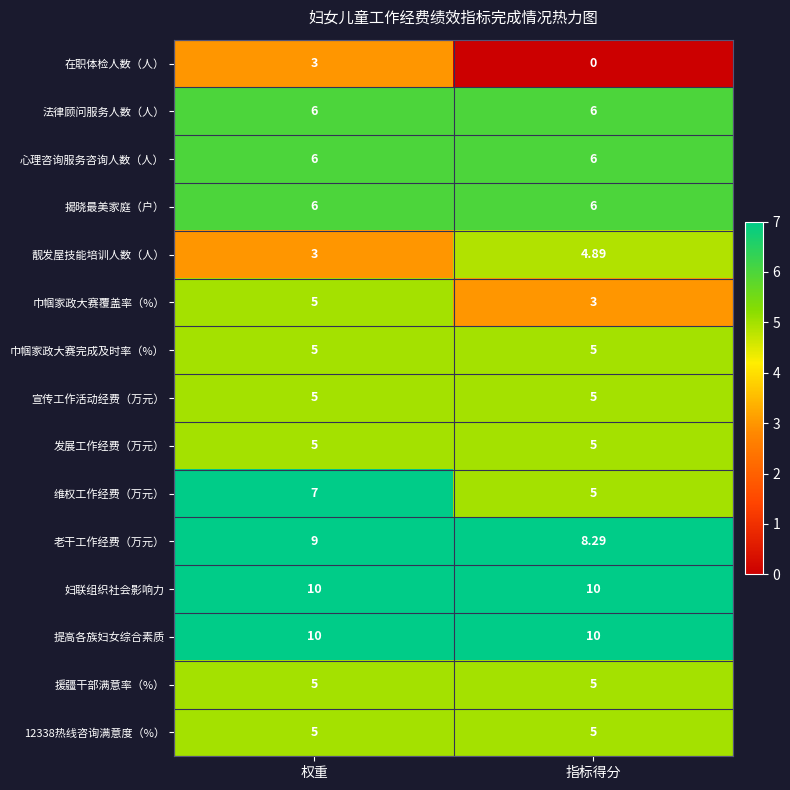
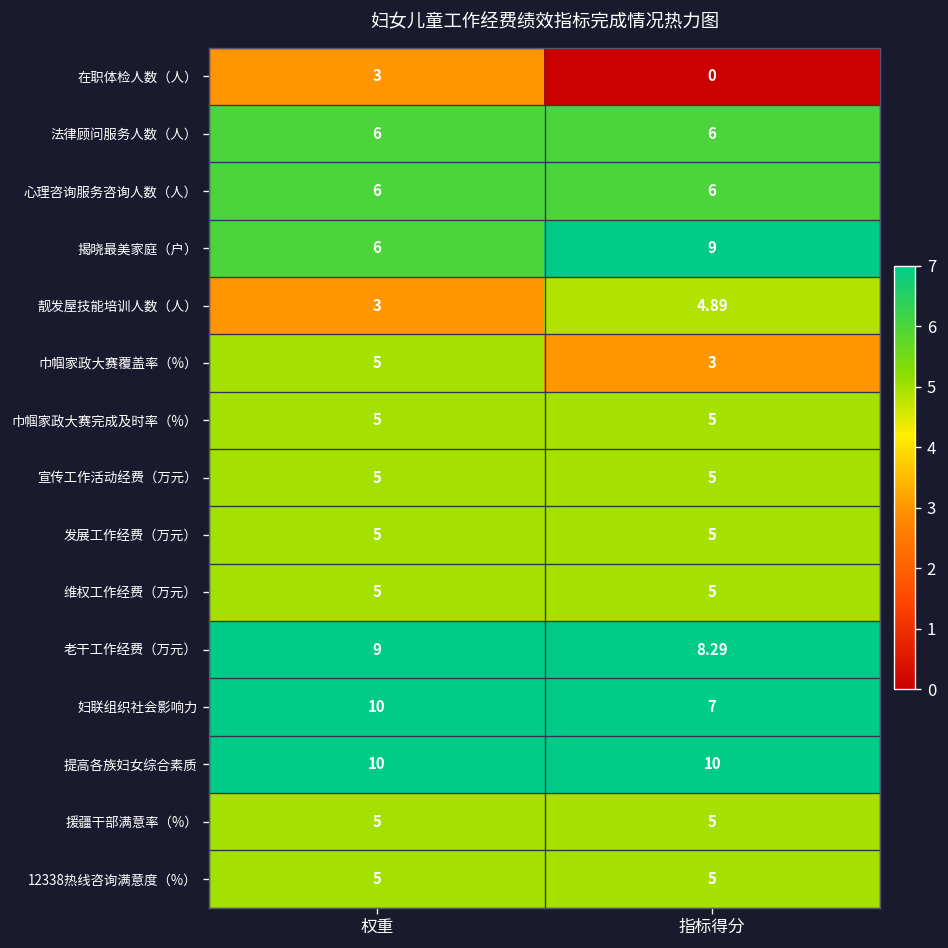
  {
    "在职体检人数（人）": {
      "权重": 3,
      "指标得分": 0
    },
    "法律顾问服务人数（人）": {
      "权重": 6,
      "指标得分": 6
    },
    "心理咨询服务咨询人数（人）": {
      "权重": 6,
      "指标得分": 6
    },
    "揭晓最美家庭（户）": {
      "权重": 6,
-     "指标得分": 6
+     "指标得分": 9
    },
    "靓发屋技能培训人数（人）": {
      "权重": 3,
      "指标得分": 4.89
    },
    "巾帼家政大赛覆盖率（%）": {
      "权重": 5,
      "指标得分": 3
    },
    "巾帼家政大赛完成及时率（%）": {
      "权重": 5,
      "指标得分": 5
    },
    "宣传工作活动经费（万元）": {
      "权重": 5,
      "指标得分": 5
    },
    "发展工作经费（万元）": {
      "权重": 5,
      "指标得分": 5
    },
    "维权工作经费（万元）": {
-     "权重": 7,
+     "权重": 5,
      "指标得分": 5
    },
    "老干工作经费（万元）": {
      "权重": 9,
      "指标得分": 8.29
    },
    "妇联组织社会影响力": {
      "权重": 10,
-     "指标得分": 10
+     "指标得分": 7
    },
    "提高各族妇女综合素质": {
      "权重": 10,
      "指标得分": 10
    },
    "援疆干部满意率（%）": {
      "权重": 5,
      "指标得分": 5
    },
    "12338热线咨询满意度（%）": {
      "权重": 5,
      "指标得分": 5
    }
  }
